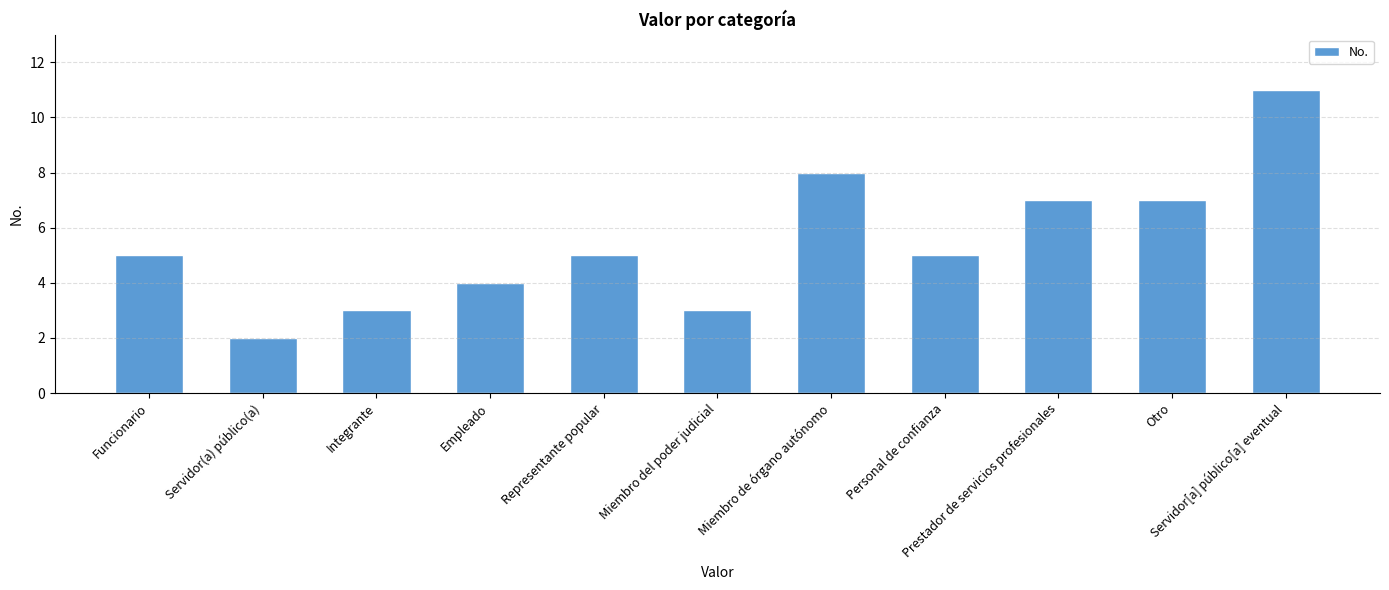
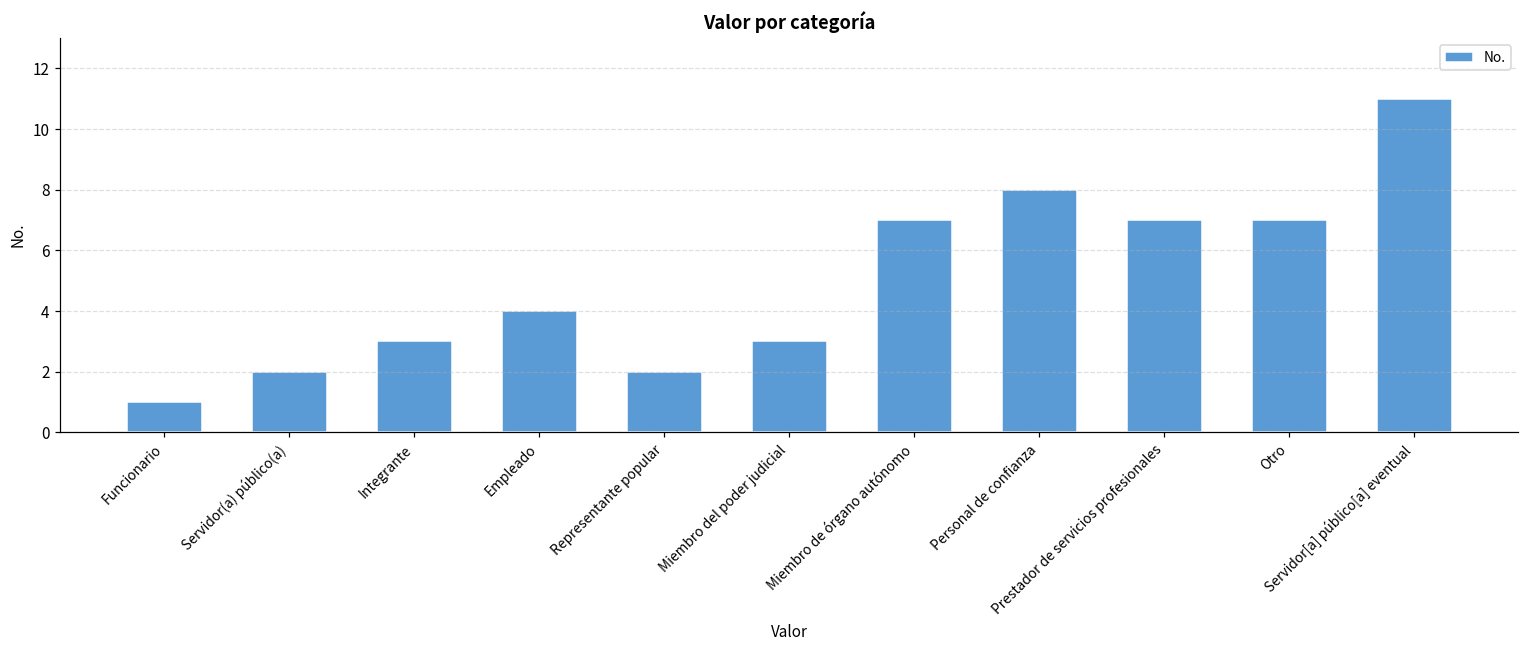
  {
-   "Funcionario": 5,
+   "Funcionario": 1,
    "Servidor(a) público(a)": 2,
    "Integrante": 3,
    "Empleado": 4,
-   "Representante popular": 5,
+   "Representante popular": 2,
    "Miembro del poder judicial": 3,
-   "Miembro de órgano autónomo": 8,
-   "Personal de confianza": 5,
+   "Miembro de órgano autónomo": 7,
+   "Personal de confianza": 8,
    "Prestador de servicios profesionales": 7,
    "Otro": 7,
    "Servidor[a] público[a] eventual": 11
  }
